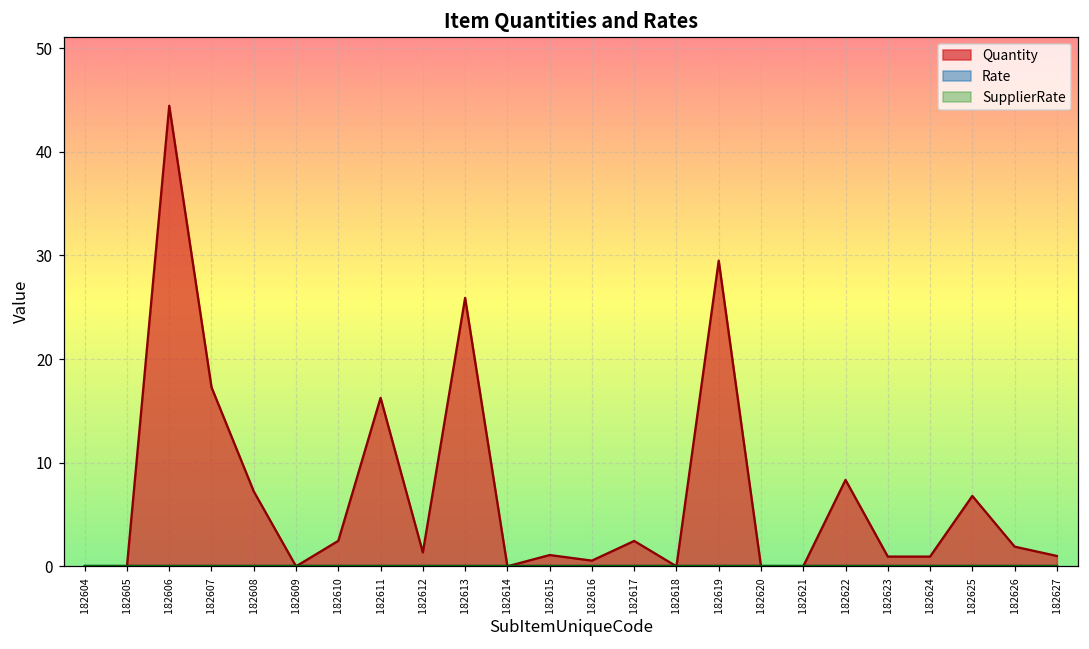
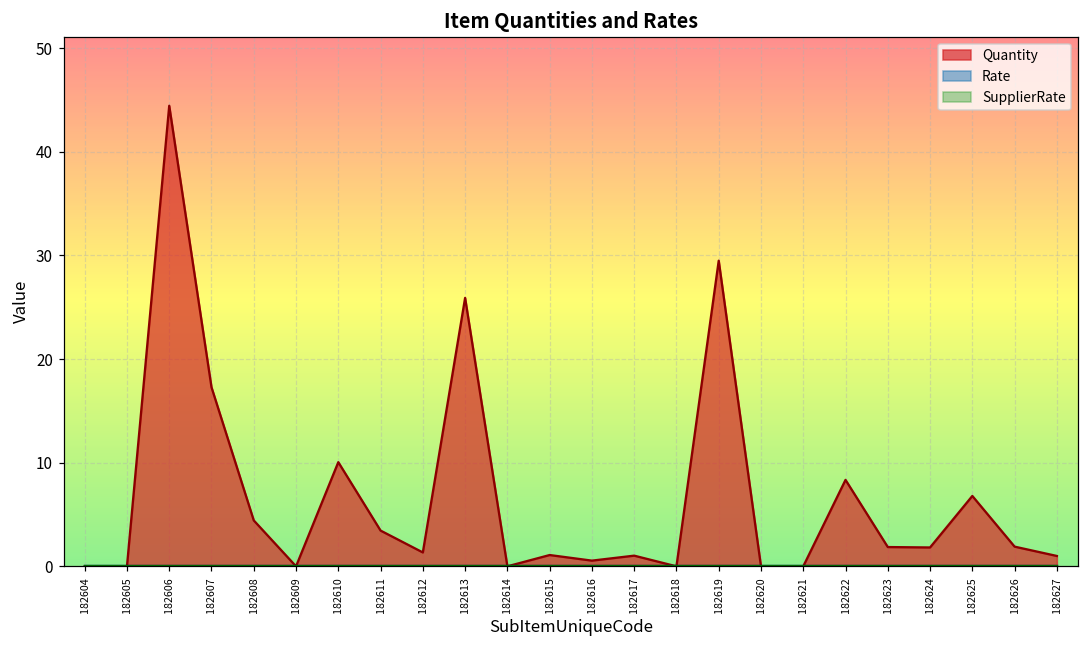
  {
    "Quantity": {
      "182606": 44,
      "182607": 17,
-     "182608": 7,
-     "182610": 2,
-     "182611": 16,
+     "182608": 4,
+     "182610": 10,
+     "182611": 3,
      "182612": 1,
      "182613": 26,
      "182615": 1,
      "182616": 1,
-     "182617": 2,
+     "182617": 1,
      "182619": 29,
      "182622": 8,
-     "182623": 1,
-     "182624": 1,
+     "182623": 2,
+     "182624": 2,
      "182625": 7,
      "182626": 2,
      "182627": 1
    },
    "SupplierRate": {
      "182606": 0,
      "182607": 0,
      "182608": 0,
      "182610": 0,
      "182611": 0,
      "182612": 0,
      "182613": 0,
      "182615": 0,
      "182616": 0,
      "182617": 0,
      "182619": 0,
      "182622": 0,
      "182623": 0,
      "182624": 0,
      "182625": 0,
      "182626": 0,
      "182627": 0
    }
  }
